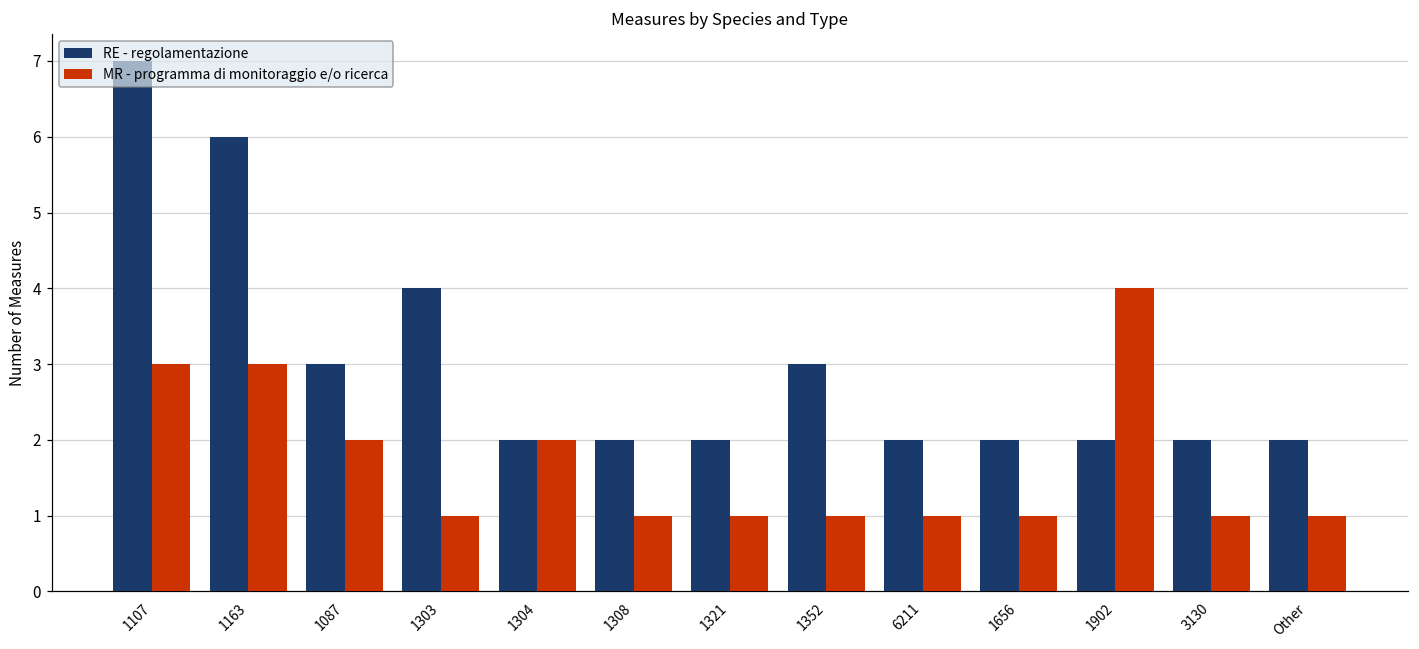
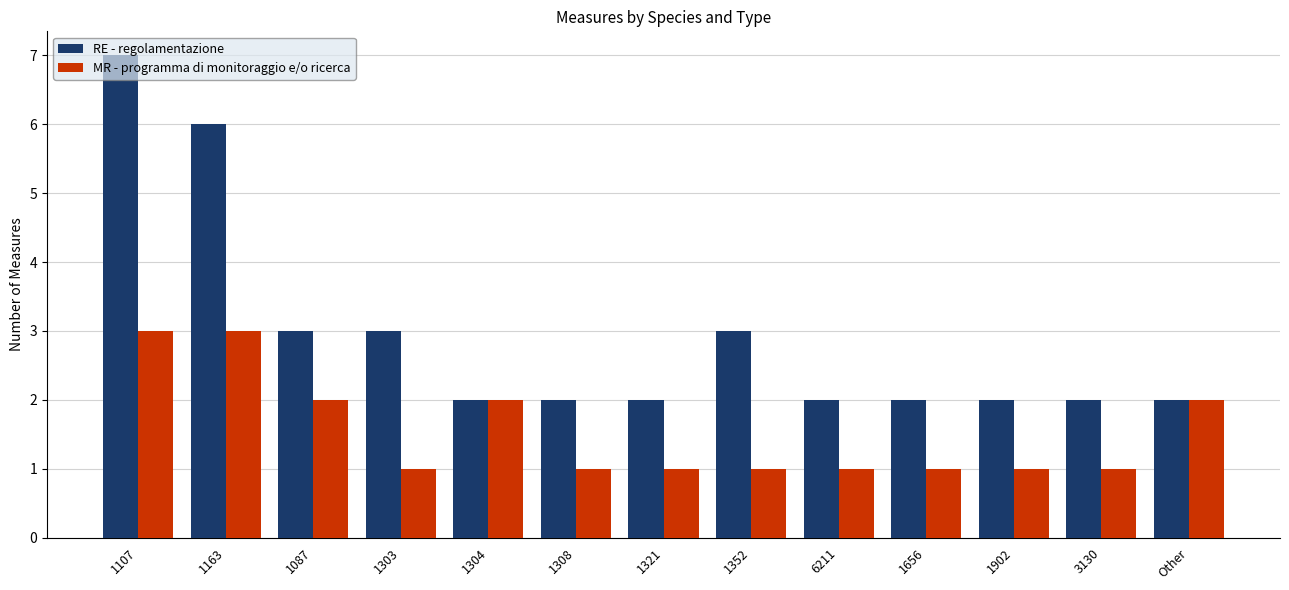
  {
    "RE - regolamentazione": {
      "1163": 6,
      "1087": 3,
-     "1303": 4,
+     "1303": 3,
      "1304": 2,
      "1308": 2,
      "1321": 2,
      "1352": 3,
      "6211": 2,
      "1656": 2,
      "1902": 2,
      "3130": 2,
      "Other": 2
    },
    "MR - programma di monitoraggio e/o ricerca": {
      "1107": 3,
      "1163": 3,
      "1087": 2,
      "1303": 1,
      "1304": 2,
      "1308": 1,
      "1321": 1,
      "1352": 1,
      "6211": 1,
      "1656": 1,
-     "1902": 4,
+     "1902": 1,
      "3130": 1,
-     "Other": 1
+     "Other": 2
    }
  }
